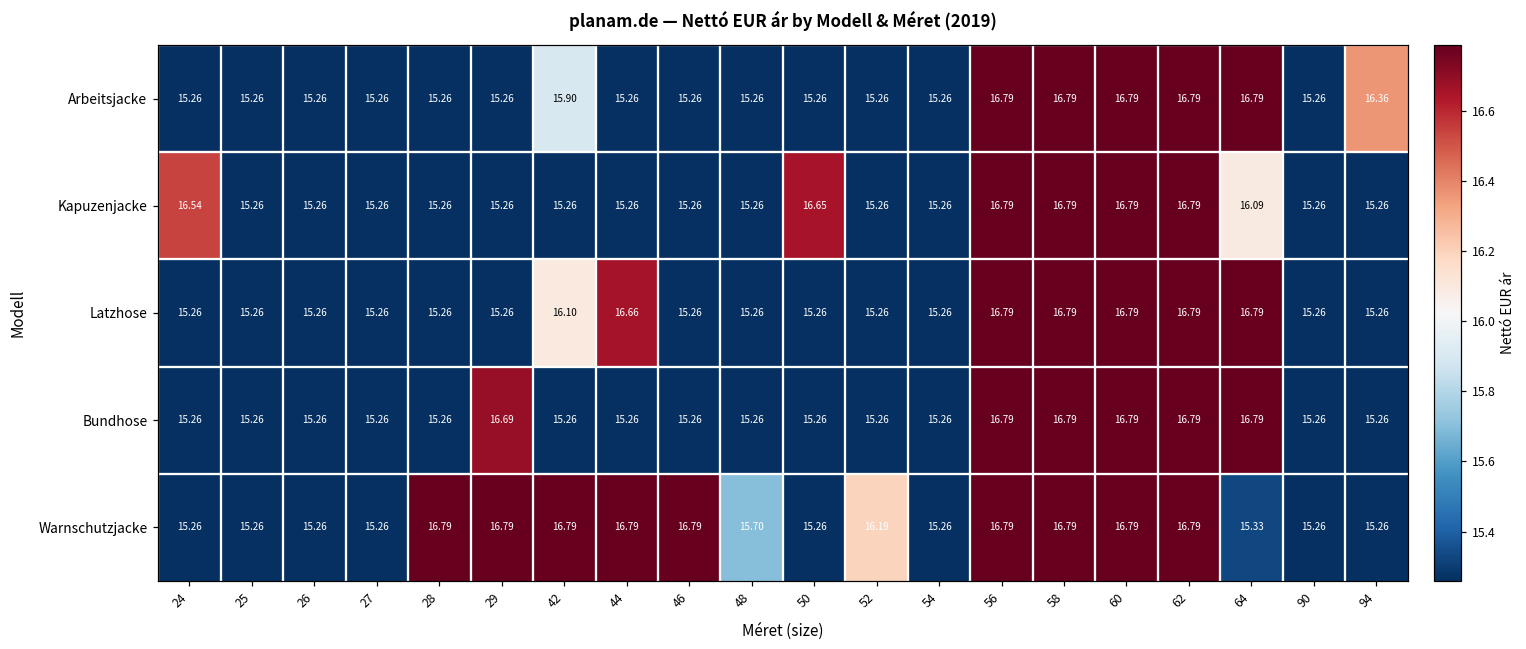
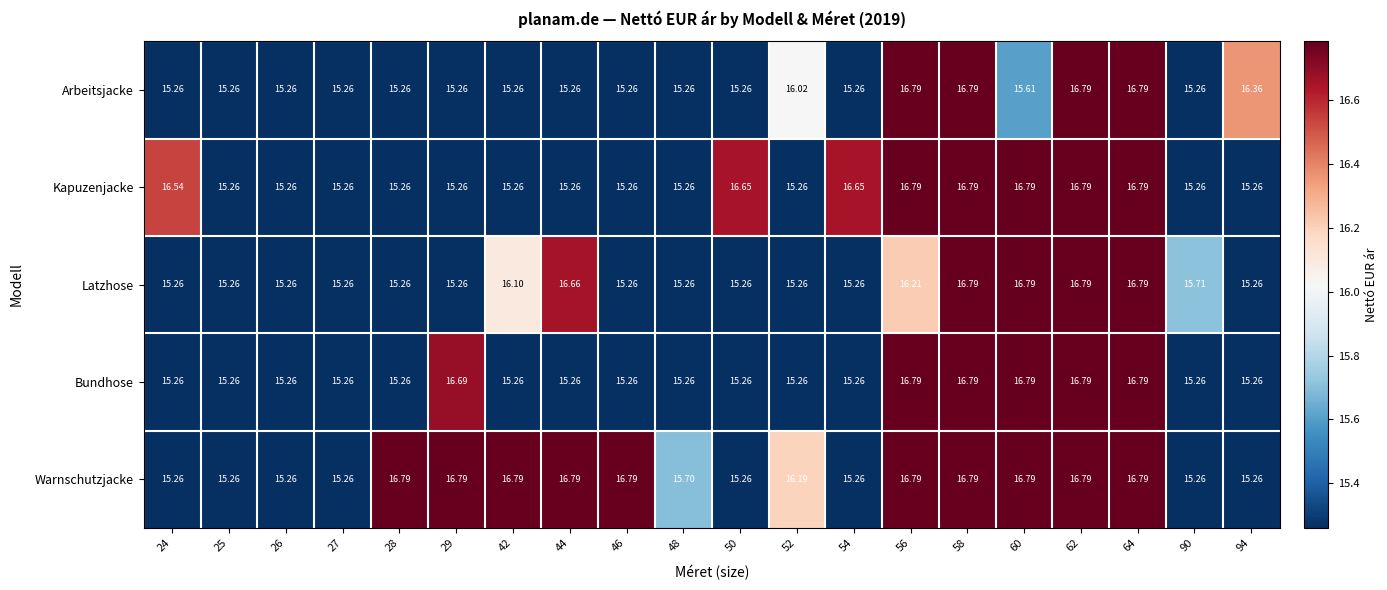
  {
    "Arbeitsjacke": {
      "24": 15.26,
      "25": 15.26,
      "26": 15.26,
      "27": 15.26,
      "28": 15.26,
      "29": 15.26,
-     "42": 15.90,
+     "42": 15.26,
      "44": 15.26,
      "46": 15.26,
      "48": 15.26,
      "50": 15.26,
-     "52": 15.26,
+     "52": 16.02,
      "54": 15.26,
      "56": 16.79,
      "58": 16.79,
-     "60": 16.79,
+     "60": 15.61,
      "62": 16.79,
      "64": 16.79,
      "90": 15.26,
      "94": 16.36
    },
    "Kapuzenjacke": {
      "24": 16.54,
      "25": 15.26,
      "26": 15.26,
      "27": 15.26,
      "28": 15.26,
      "29": 15.26,
      "42": 15.26,
      "44": 15.26,
      "46": 15.26,
      "48": 15.26,
      "50": 16.65,
      "52": 15.26,
-     "54": 15.26,
+     "54": 16.65,
      "56": 16.79,
      "58": 16.79,
      "60": 16.79,
      "62": 16.79,
-     "64": 16.09,
+     "64": 16.79,
      "90": 15.26,
      "94": 15.26
    },
    "Latzhose": {
      "24": 15.26,
      "25": 15.26,
      "26": 15.26,
      "27": 15.26,
      "28": 15.26,
      "29": 15.26,
      "42": 16.10,
      "44": 16.66,
      "46": 15.26,
      "48": 15.26,
      "50": 15.26,
      "52": 15.26,
      "54": 15.26,
-     "56": 16.79,
+     "56": 16.21,
      "58": 16.79,
      "60": 16.79,
      "62": 16.79,
      "64": 16.79,
-     "90": 15.26,
+     "90": 15.71,
      "94": 15.26
    },
    "Bundhose": {
      "24": 15.26,
      "25": 15.26,
      "26": 15.26,
      "27": 15.26,
      "28": 15.26,
      "29": 16.69,
      "42": 15.26,
      "44": 15.26,
      "46": 15.26,
      "48": 15.26,
      "50": 15.26,
      "52": 15.26,
      "54": 15.26,
      "56": 16.79,
      "58": 16.79,
      "60": 16.79,
      "62": 16.79,
      "64": 16.79,
      "90": 15.26,
      "94": 15.26
    },
    "Warnschutzjacke": {
      "24": 15.26,
      "25": 15.26,
      "26": 15.26,
      "27": 15.26,
      "28": 16.79,
      "29": 16.79,
      "42": 16.79,
      "44": 16.79,
      "46": 16.79,
      "48": 15.70,
      "50": 15.26,
      "52": 16.19,
      "54": 15.26,
      "56": 16.79,
      "58": 16.79,
      "60": 16.79,
      "62": 16.79,
-     "64": 15.33,
+     "64": 16.79,
      "90": 15.26,
      "94": 15.26
    }
  }
